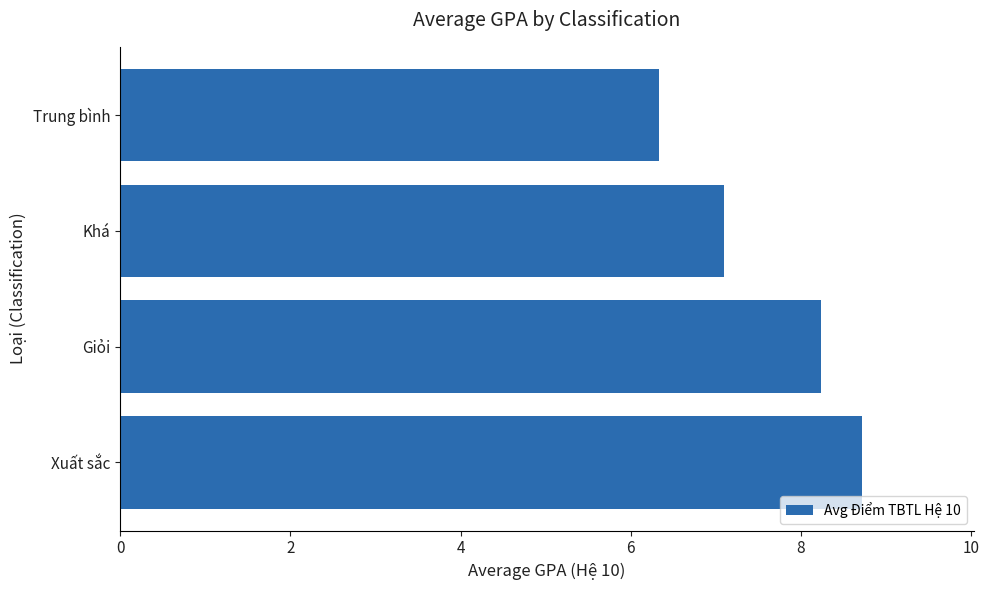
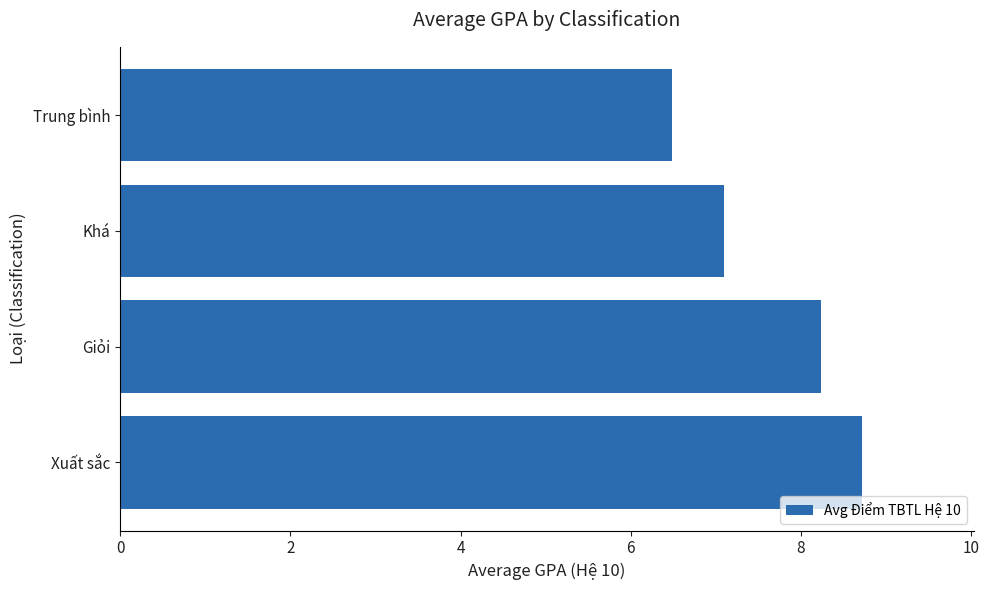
  {
-   "Trung bình": 6.3,
+   "Trung bình": 6.5,
    "Khá": 7.1,
    "Giỏi": 8.2,
    "Xuất sắc": 8.7
  }
